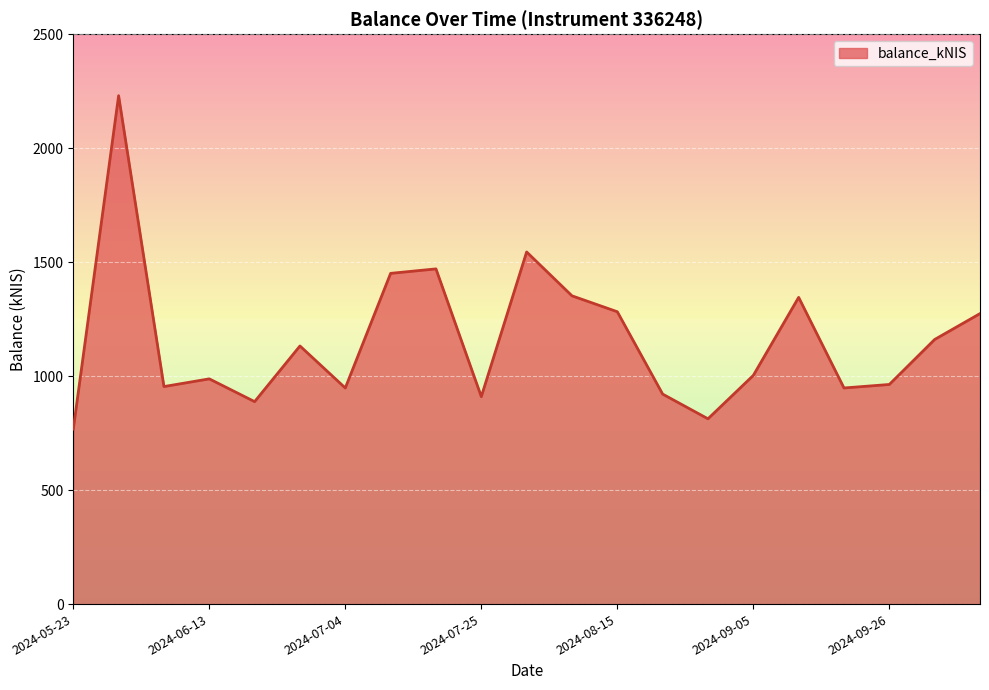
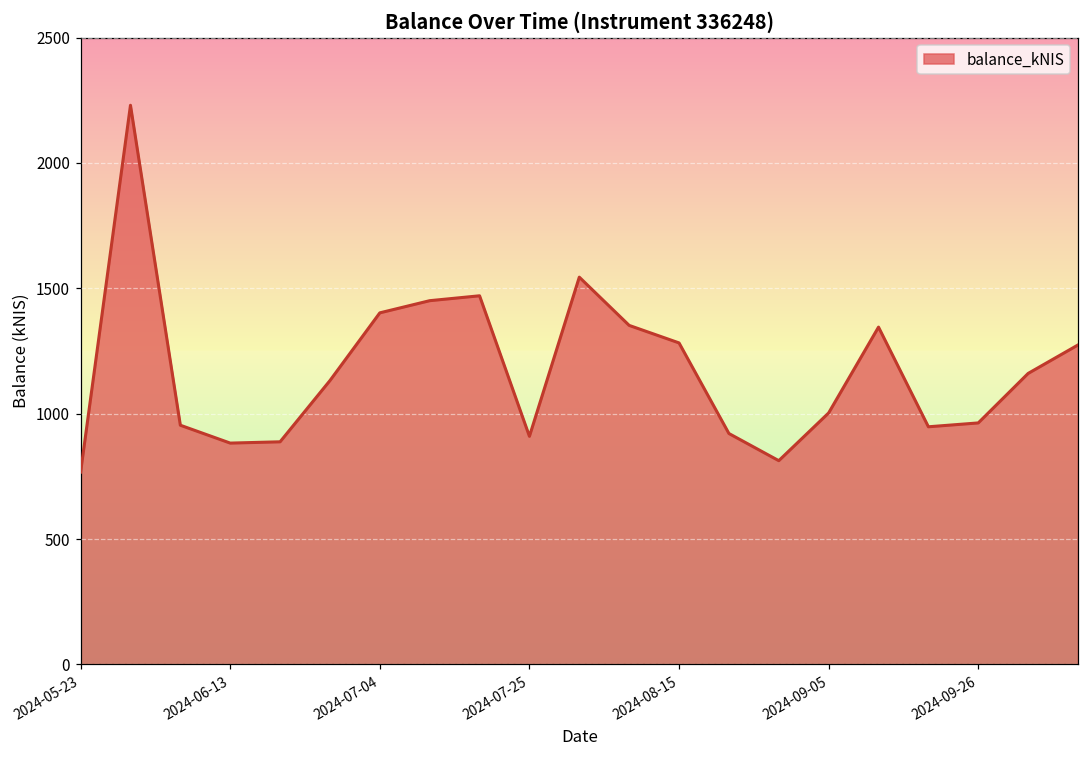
  {
    "2024-05-23": 770,
-   "2024-06-13": 990,
-   "2024-07-04": 950,
+   "2024-06-13": 880,
+   "2024-07-04": 1400,
    "2024-07-25": 910,
    "2024-08-15": 1280,
    "2024-09-05": 1000,
    "2024-09-26": 960
  }
